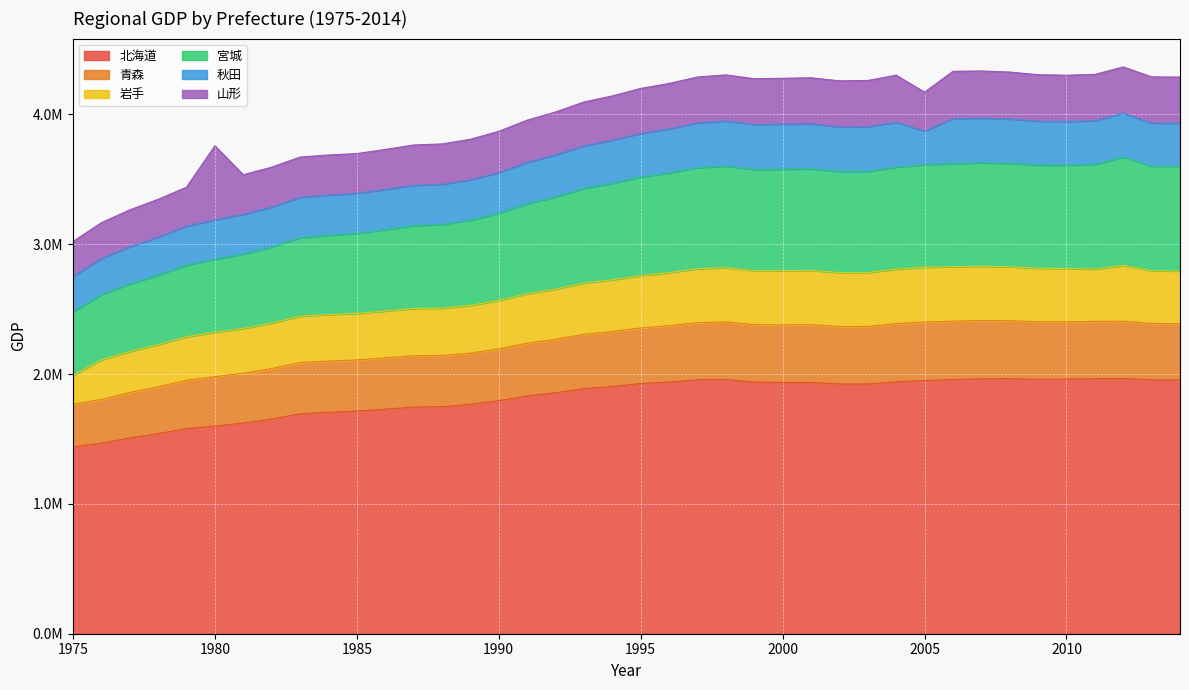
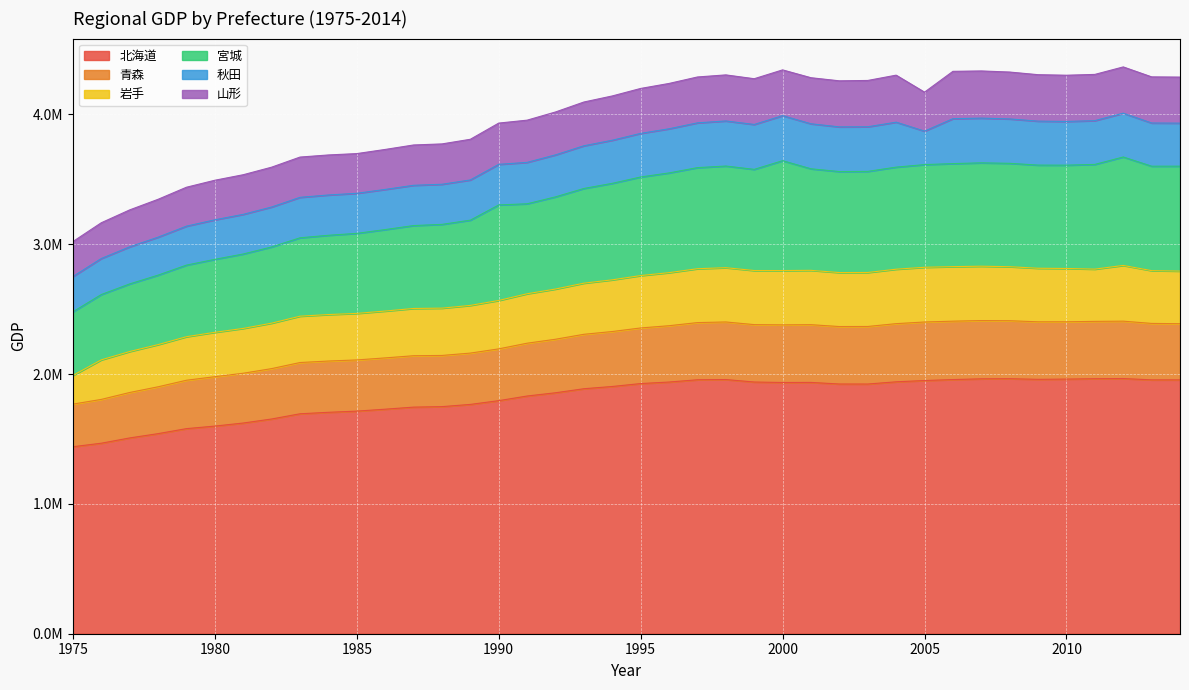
  {
    "岩手": {
      "1975": 220000,
      "1980": 340000,
      "1985": 360000,
      "1990": 370000,
      "1995": 400000,
      "2000": 420000,
      "2005": 420000,
      "2010": 410000
    },
    "宮城": {
      "1975": 490000,
      "1980": 560000,
      "1985": 620000,
-     "1990": 670000,
+     "1990": 740000,
      "1995": 760000,
-     "2000": 780000,
+     "2000": 850000,
      "2005": 790000,
      "2010": 800000
    },
    "秋田": {
      "1975": 270000,
      "1980": 300000,
      "1985": 310000,
      "1990": 310000,
      "1995": 340000,
      "2000": 350000,
      "2005": 260000,
      "2010": 340000
    },
    "山形": {
      "1975": 270000,
-     "1980": 570000,
+     "1980": 300000,
      "1985": 310000,
      "1990": 320000,
      "1995": 350000,
      "2000": 350000,
      "2005": 300000,
      "2010": 360000
    }
  }
